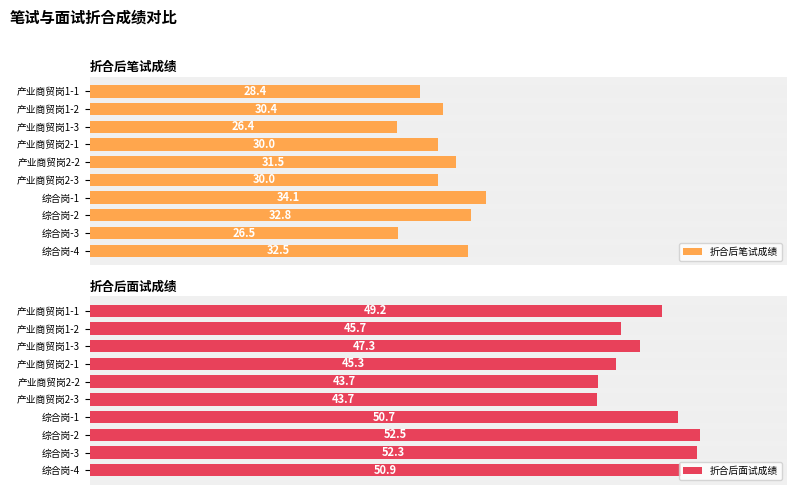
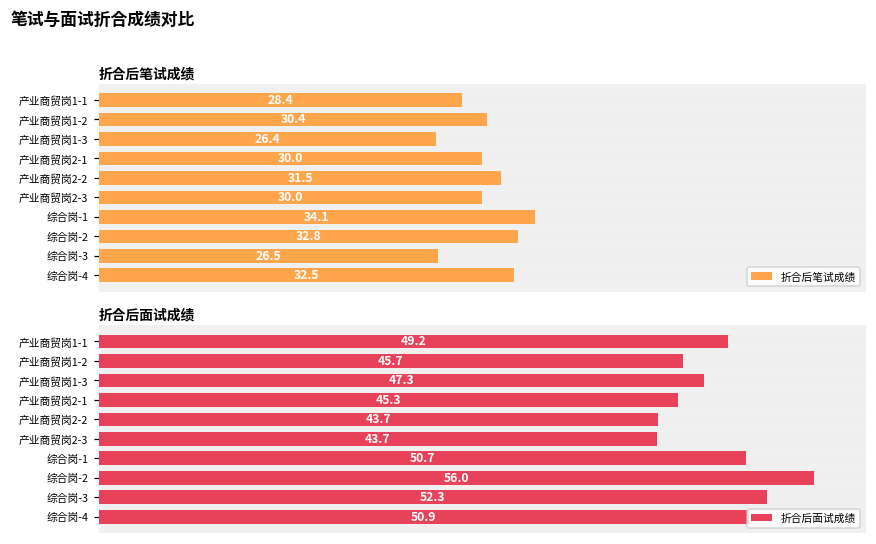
  {
    "折合后面试成绩": {
      "折合后面试成绩": {
-       "综合岗-2": 52.5
+       "综合岗-2": 56.0
      }
    }
  }
